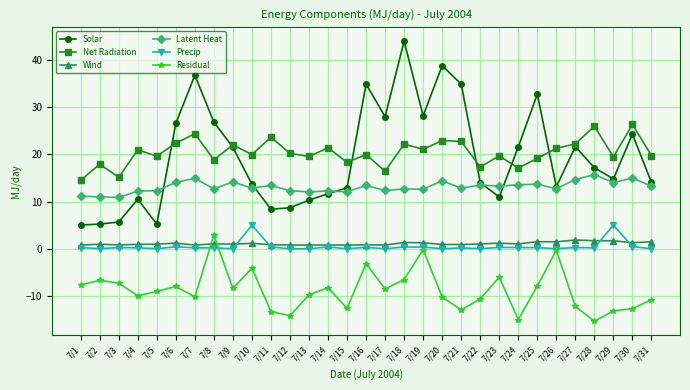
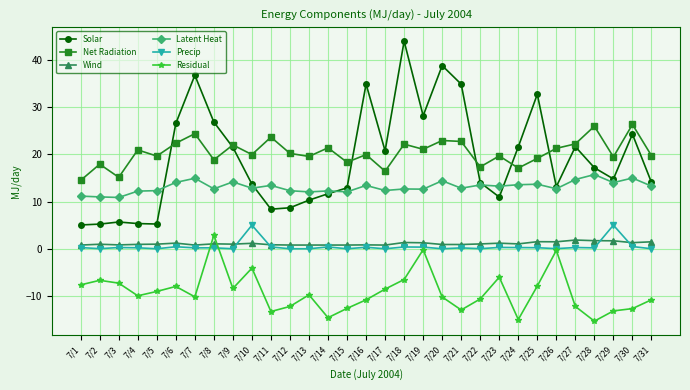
  {
    "Solar": {
      "7/1": 5,
      "7/2": 5,
      "7/3": 6,
-     "7/4": 10,
+     "7/4": 5,
      "7/5": 5,
      "7/6": 27,
      "7/7": 37,
      "7/8": 27,
      "7/10": 14,
      "7/11": 8,
      "7/12": 9,
      "7/13": 10,
      "7/14": 12,
      "7/15": 13,
      "7/16": 35,
-     "7/17": 28,
+     "7/17": 21,
      "7/18": 44,
      "7/19": 28,
      "7/20": 39,
      "7/21": 35,
      "7/23": 11,
      "7/24": 22,
      "7/25": 33,
      "7/27": 22,
      "7/28": 17,
      "7/29": 15,
      "7/30": 24,
      "7/31": 14
    },
    "Precip": {
      "7/2": 0,
      "7/3": 0,
      "7/4": 0,
      "7/5": 0,
      "7/6": 0,
      "7/7": 0,
      "7/8": 0,
      "7/9": 0,
      "7/10": 5,
      "7/12": 0,
      "7/13": 0,
      "7/15": 0,
      "7/17": 0,
      "7/18": 0,
      "7/19": 0,
      "7/20": 0,
      "7/21": 0,
      "7/22": 0,
      "7/23": 0,
      "7/24": 0,
      "7/25": 0,
      "7/27": 0,
      "7/28": 0,
      "7/29": 5,
      "7/30": 0,
      "7/31": 0
    },
    "Residual": {
      "7/1": -8,
      "7/2": -7,
      "7/3": -7,
      "7/4": -10,
      "7/5": -9,
      "7/6": -8,
      "7/7": -10,
      "7/8": 3,
      "7/9": -8,
      "7/10": -4,
      "7/11": -13,
-     "7/12": -14,
+     "7/12": -12,
      "7/13": -10,
-     "7/14": -8,
+     "7/14": -15,
      "7/15": -13,
-     "7/16": -3,
+     "7/16": -11,
      "7/17": -9,
      "7/18": -7,
      "7/19": 0,
      "7/20": -10,
      "7/21": -13,
      "7/22": -11,
      "7/23": -6,
      "7/24": -15,
      "7/25": -8,
      "7/27": -12,
      "7/28": -15,
      "7/29": -13,
      "7/30": -13,
      "7/31": -11
    }
  }
